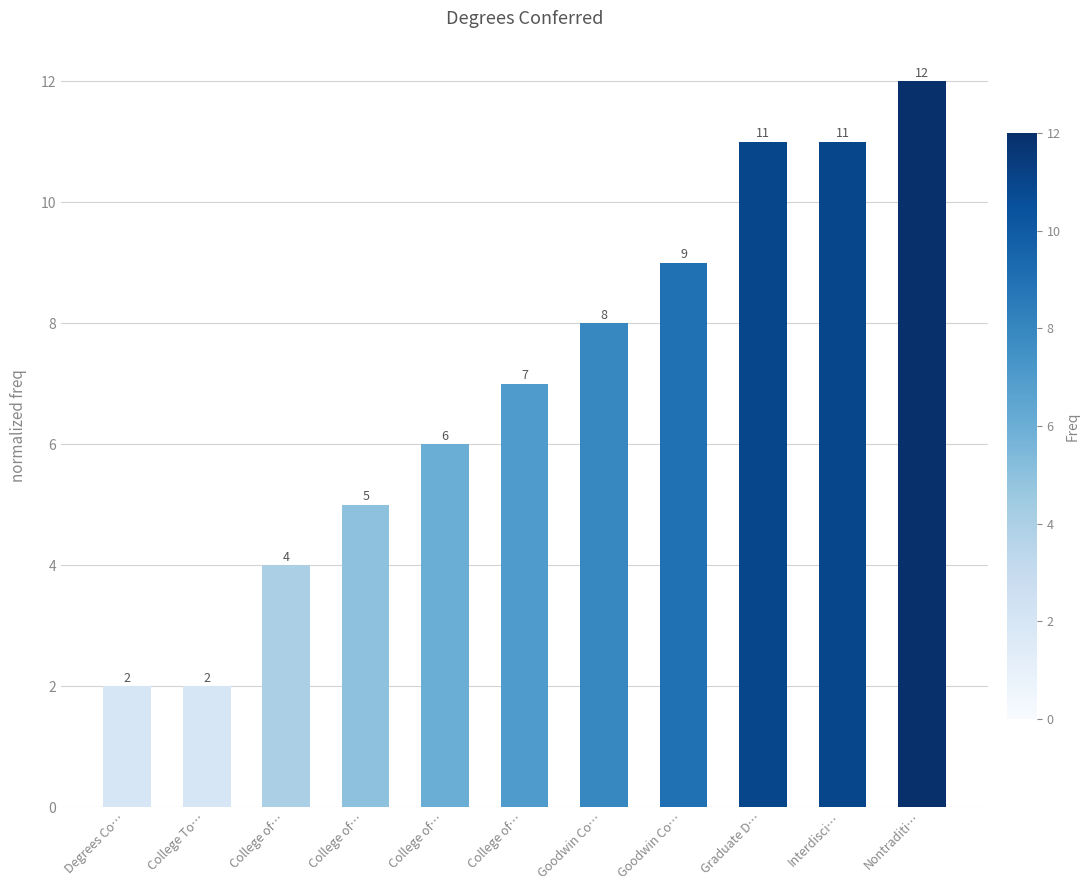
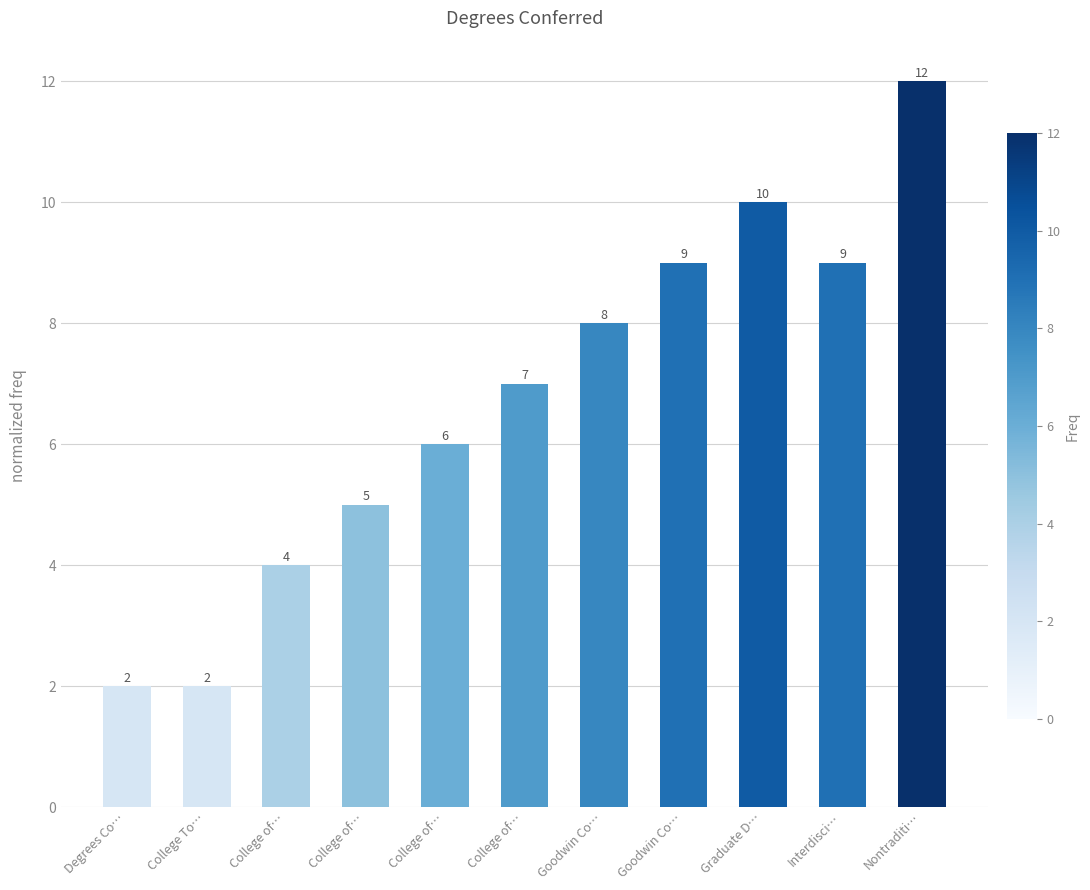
  {
    "Degrees Co…": 2,
    "College To…": 2,
-   "Graduate D…": 11,
-   "Interdisci…": 11,
+   "Graduate D…": 10,
+   "Interdisci…": 9,
    "Nontraditi…": 12
  }
